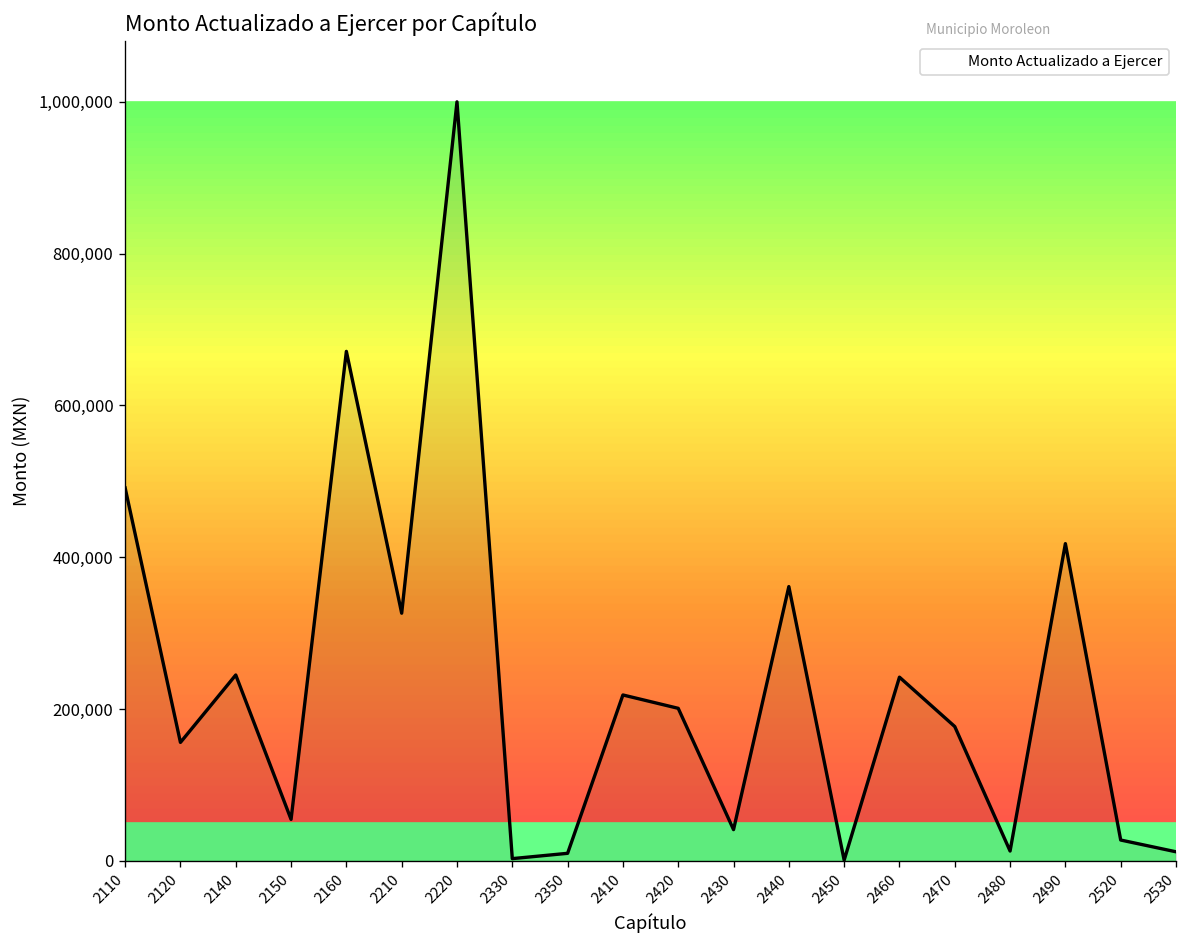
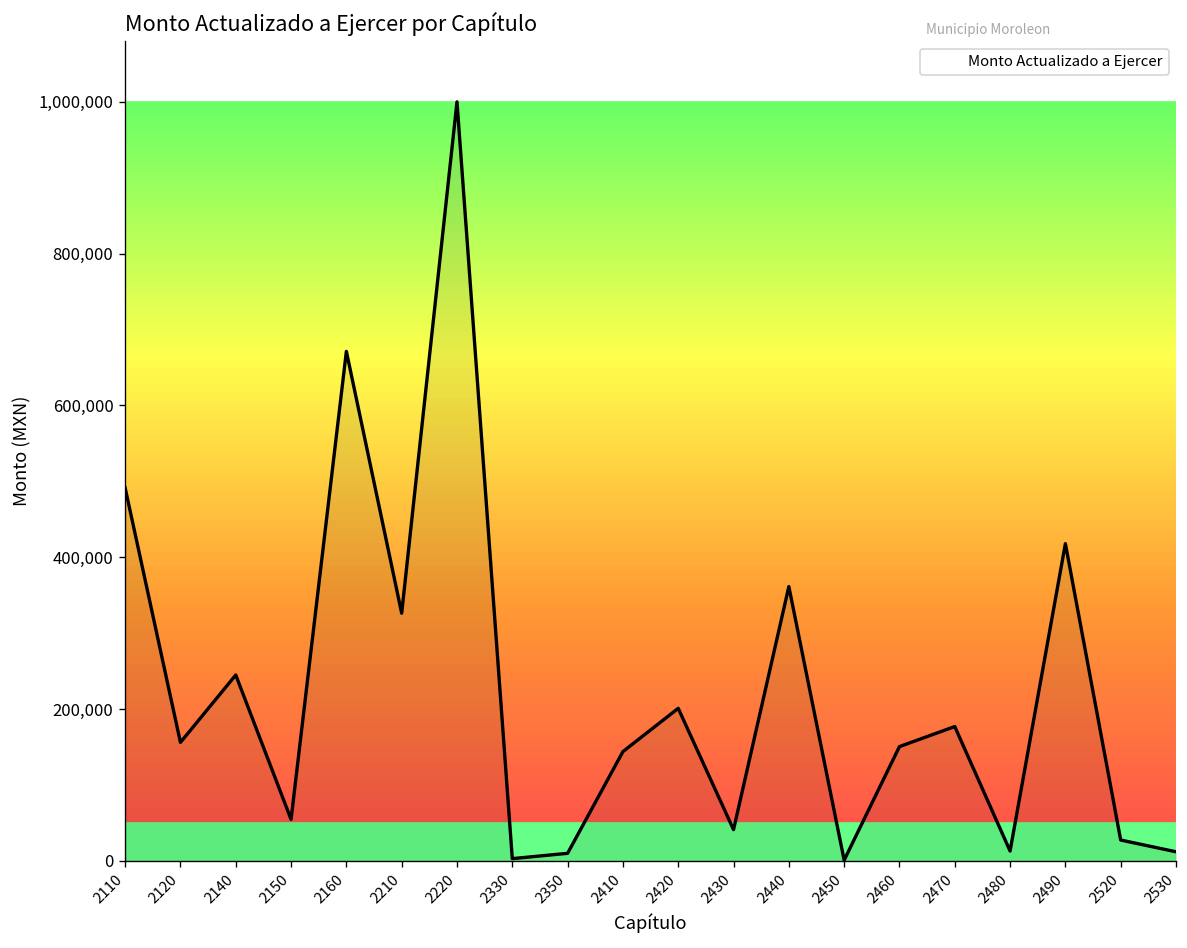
  {
    "2110": "490,000",
    "2120": "160,000",
    "2140": "240,000",
    "2150": "50,000",
    "2160": "670,000",
    "2210": "330,000",
    "2220": "1,000,000",
    "2330": "0",
    "2350": "10,000",
-   "2410": "220,000",
+   "2410": "140,000",
    "2420": "200,000",
    "2430": "40,000",
    "2440": "360,000",
    "2450": "0",
-   "2460": "240,000",
+   "2460": "150,000",
    "2470": "180,000",
    "2480": "10,000",
    "2490": "420,000",
    "2520": "30,000",
    "2530": "10,000"
  }
